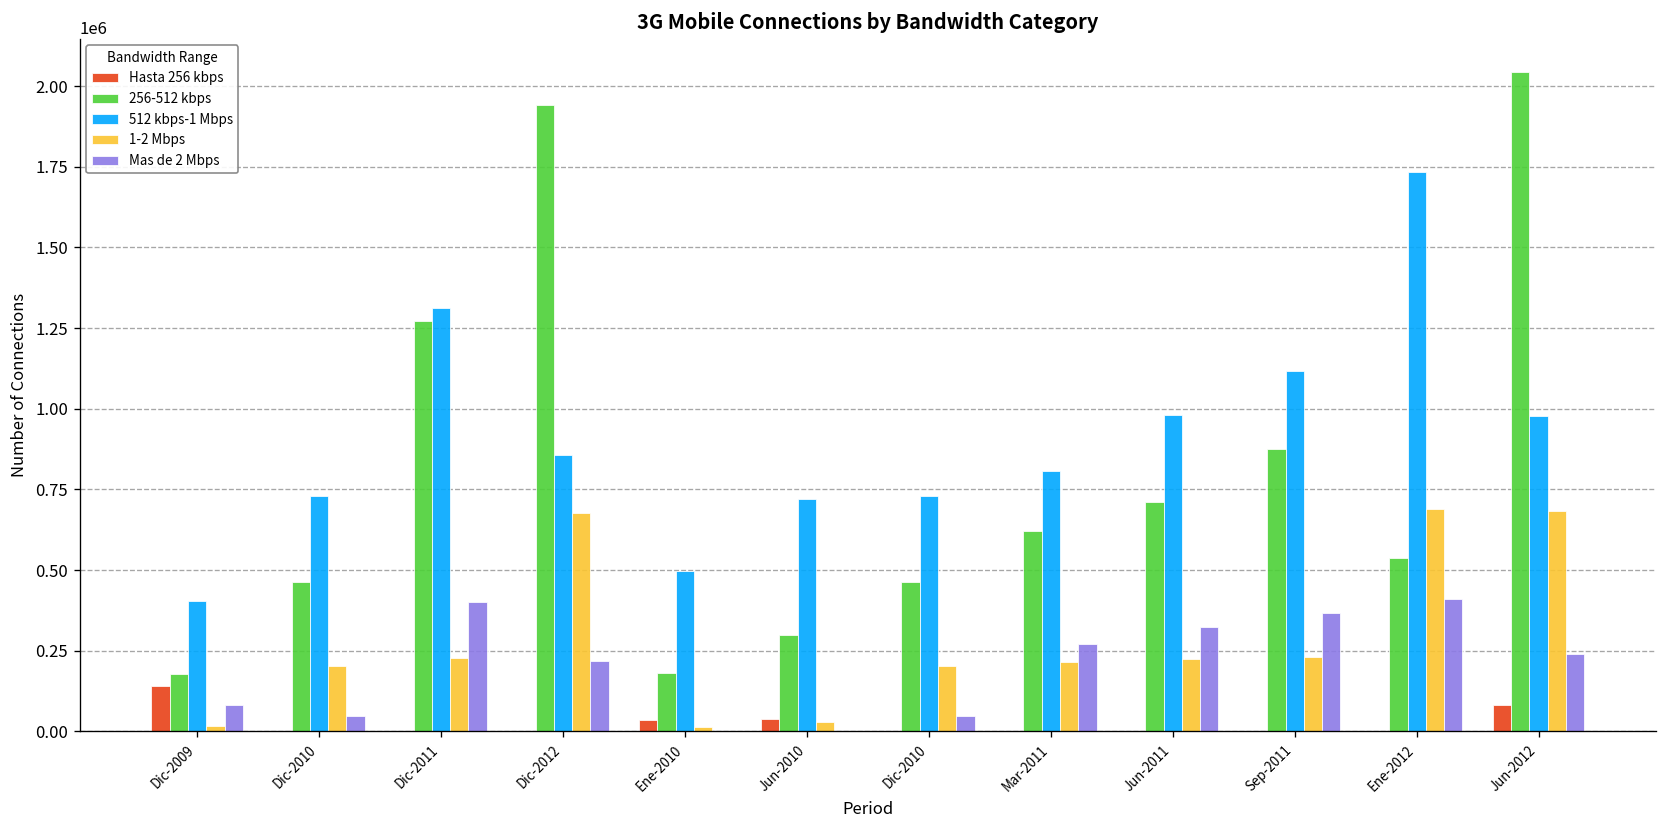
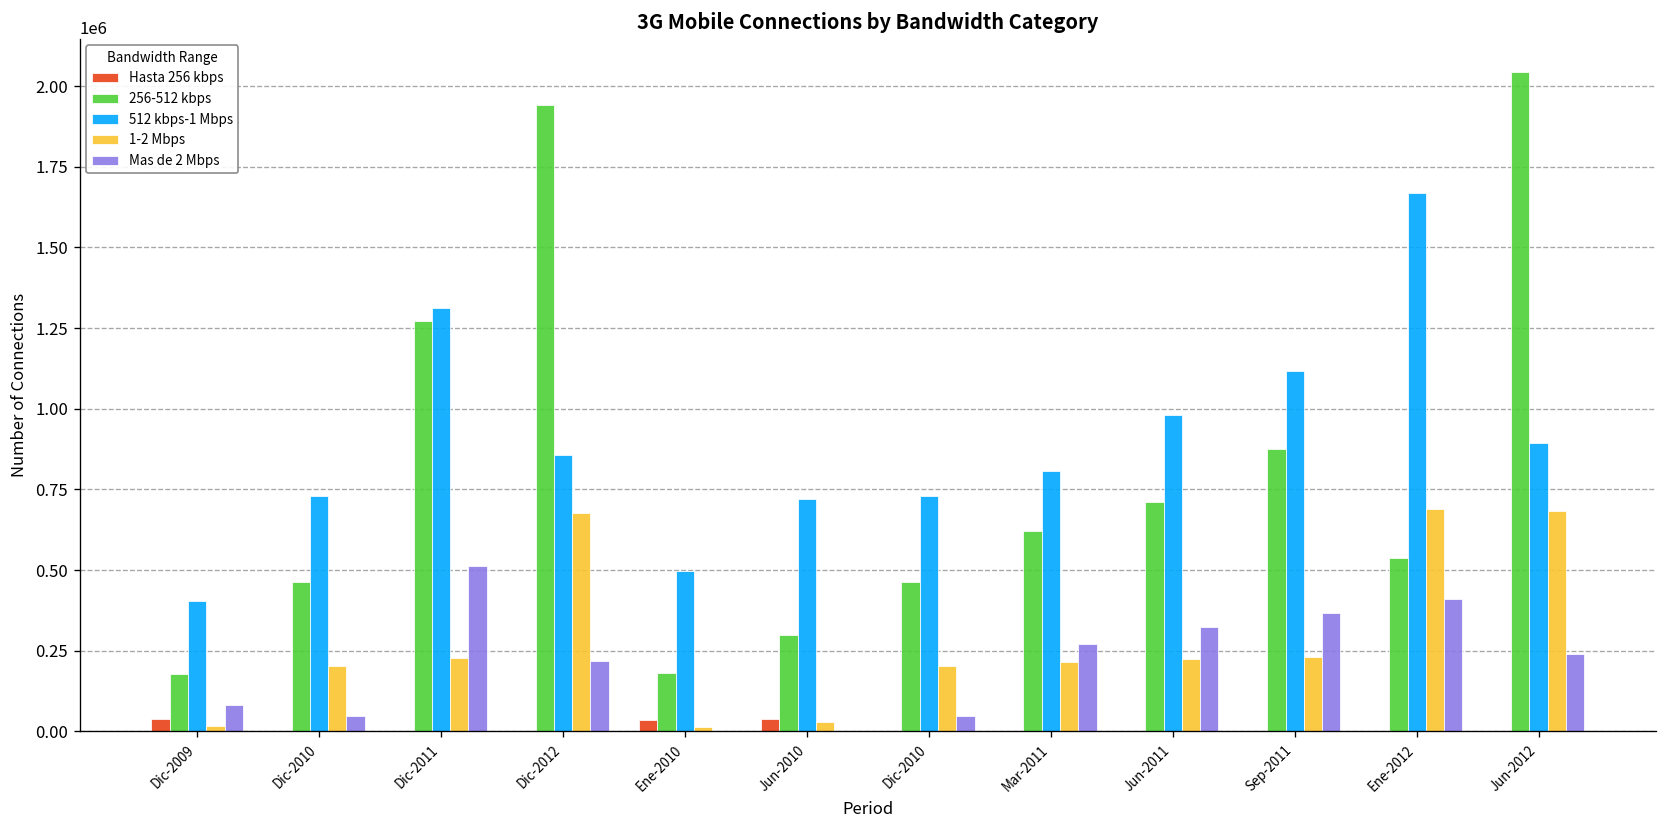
  {
    "Hasta 256 kbps": {
-     "Dic-2009": 140000,
+     "Dic-2009": 40000,
      "Dic-2012": 0,
      "Ene-2010": 40000,
      "Jun-2010": 40000,
-     "Jun-2012": 80000
+     "Jun-2012": 0
    },
    "256-512 kbps": {
      "Dic-2009": 180000,
      "Dic-2011": 1270000,
      "Dic-2012": 1940000,
      "Ene-2010": 180000,
      "Jun-2010": 300000,
      "Mar-2011": 620000,
      "Jun-2011": 710000,
      "Sep-2011": 880000,
      "Ene-2012": 540000,
      "Jun-2012": 2040000
    },
    "512 kbps-1 Mbps": {
      "Dic-2009": 400000,
      "Dic-2011": 1310000,
      "Dic-2012": 860000,
      "Ene-2010": 500000,
      "Jun-2010": 720000,
      "Mar-2011": 810000,
      "Jun-2011": 980000,
      "Sep-2011": 1120000,
-     "Ene-2012": 1730000,
-     "Jun-2012": 980000
+     "Ene-2012": 1670000,
+     "Jun-2012": 900000
    },
    "1-2 Mbps": {
      "Dic-2009": 20000,
      "Dic-2011": 230000,
      "Dic-2012": 680000,
      "Ene-2010": 20000,
      "Jun-2010": 30000,
      "Mar-2011": 210000,
      "Jun-2011": 220000,
      "Sep-2011": 230000,
      "Ene-2012": 690000,
      "Jun-2012": 680000
    },
    "Mas de 2 Mbps": {
      "Dic-2009": 80000,
-     "Dic-2011": 400000,
+     "Dic-2011": 510000,
      "Dic-2012": 220000,
      "Mar-2011": 270000,
      "Jun-2011": 320000,
      "Sep-2011": 370000,
      "Ene-2012": 410000,
      "Jun-2012": 240000
    }
  }
